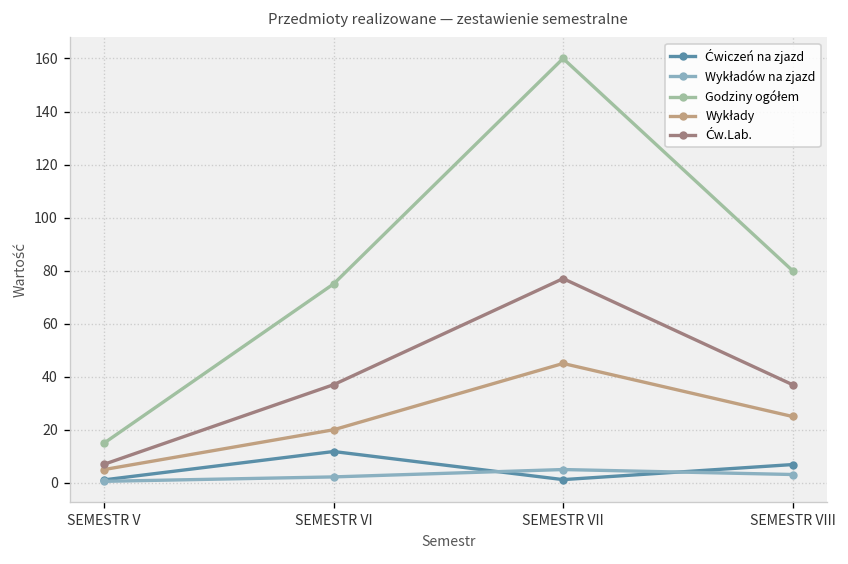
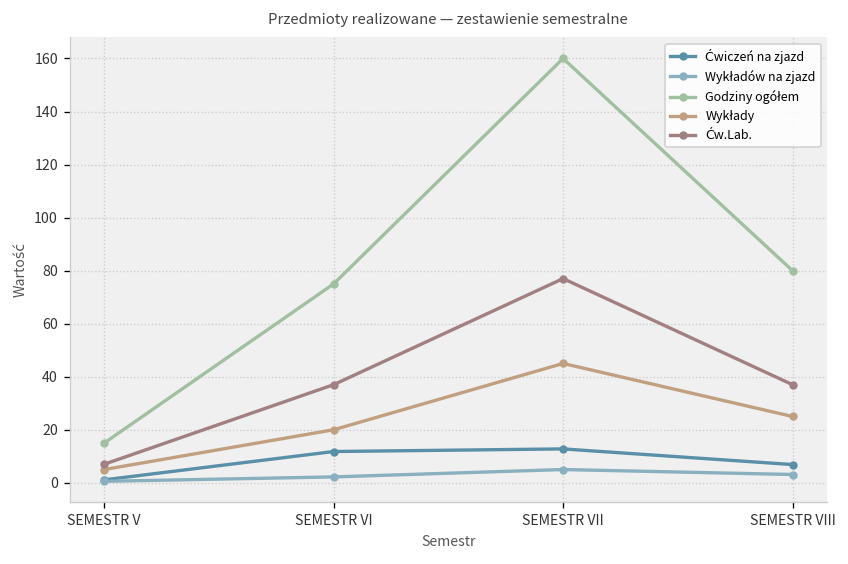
  {
    "Ćwiczeń na zjazd": {
      "SEMESTR VI": 12,
-     "SEMESTR VII": 1,
+     "SEMESTR VII": 13,
      "SEMESTR VIII": 7
    }
  }
